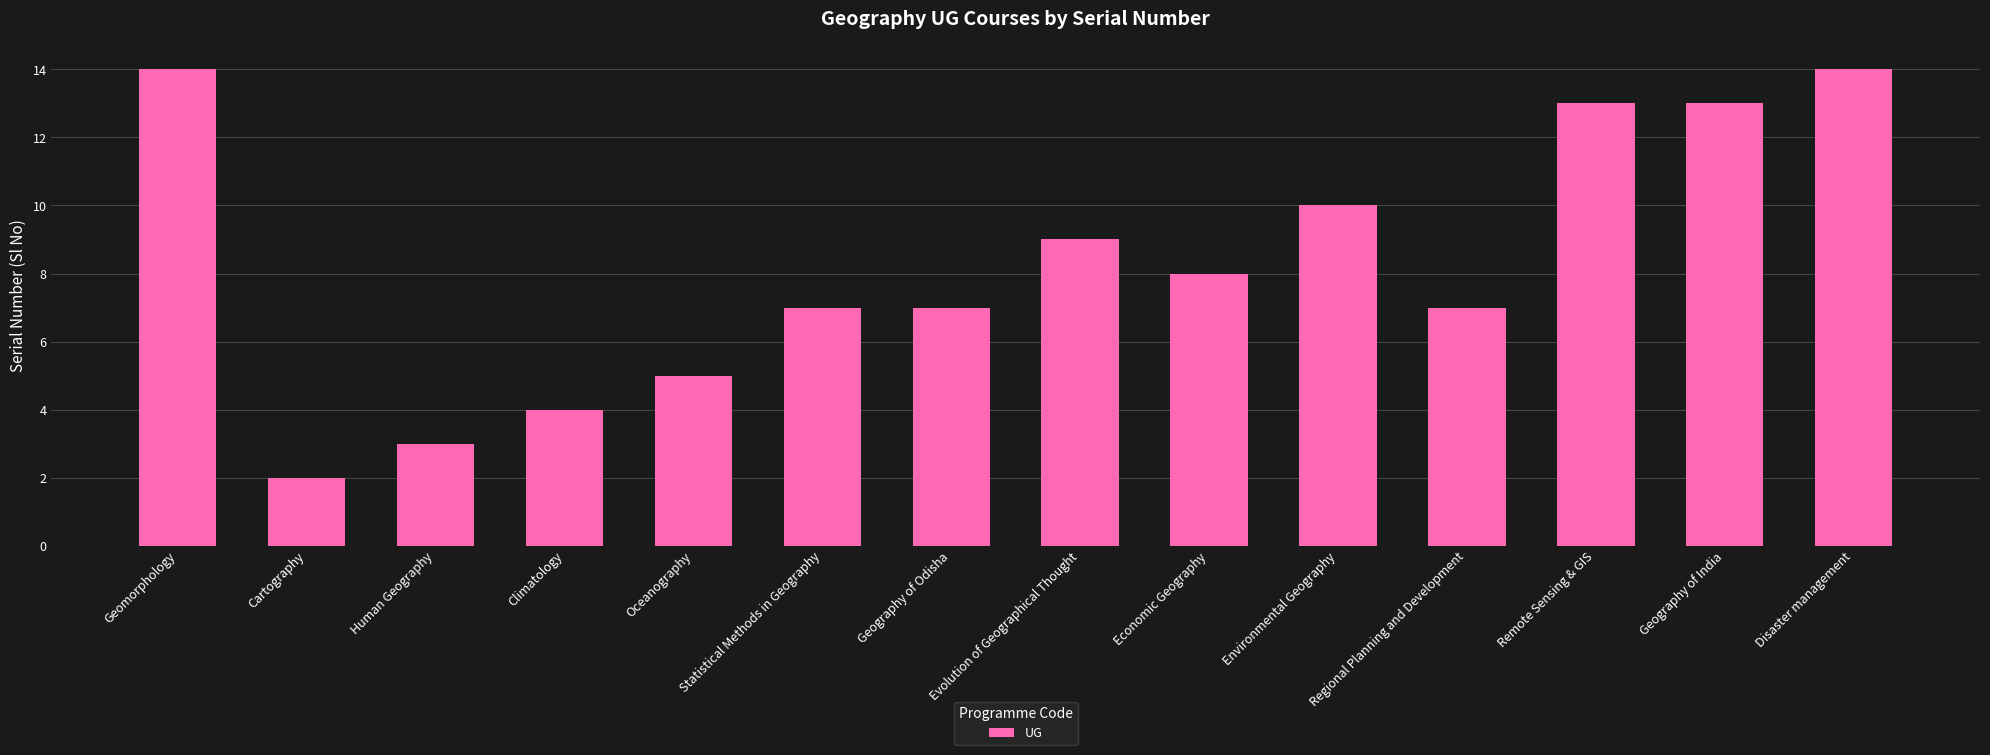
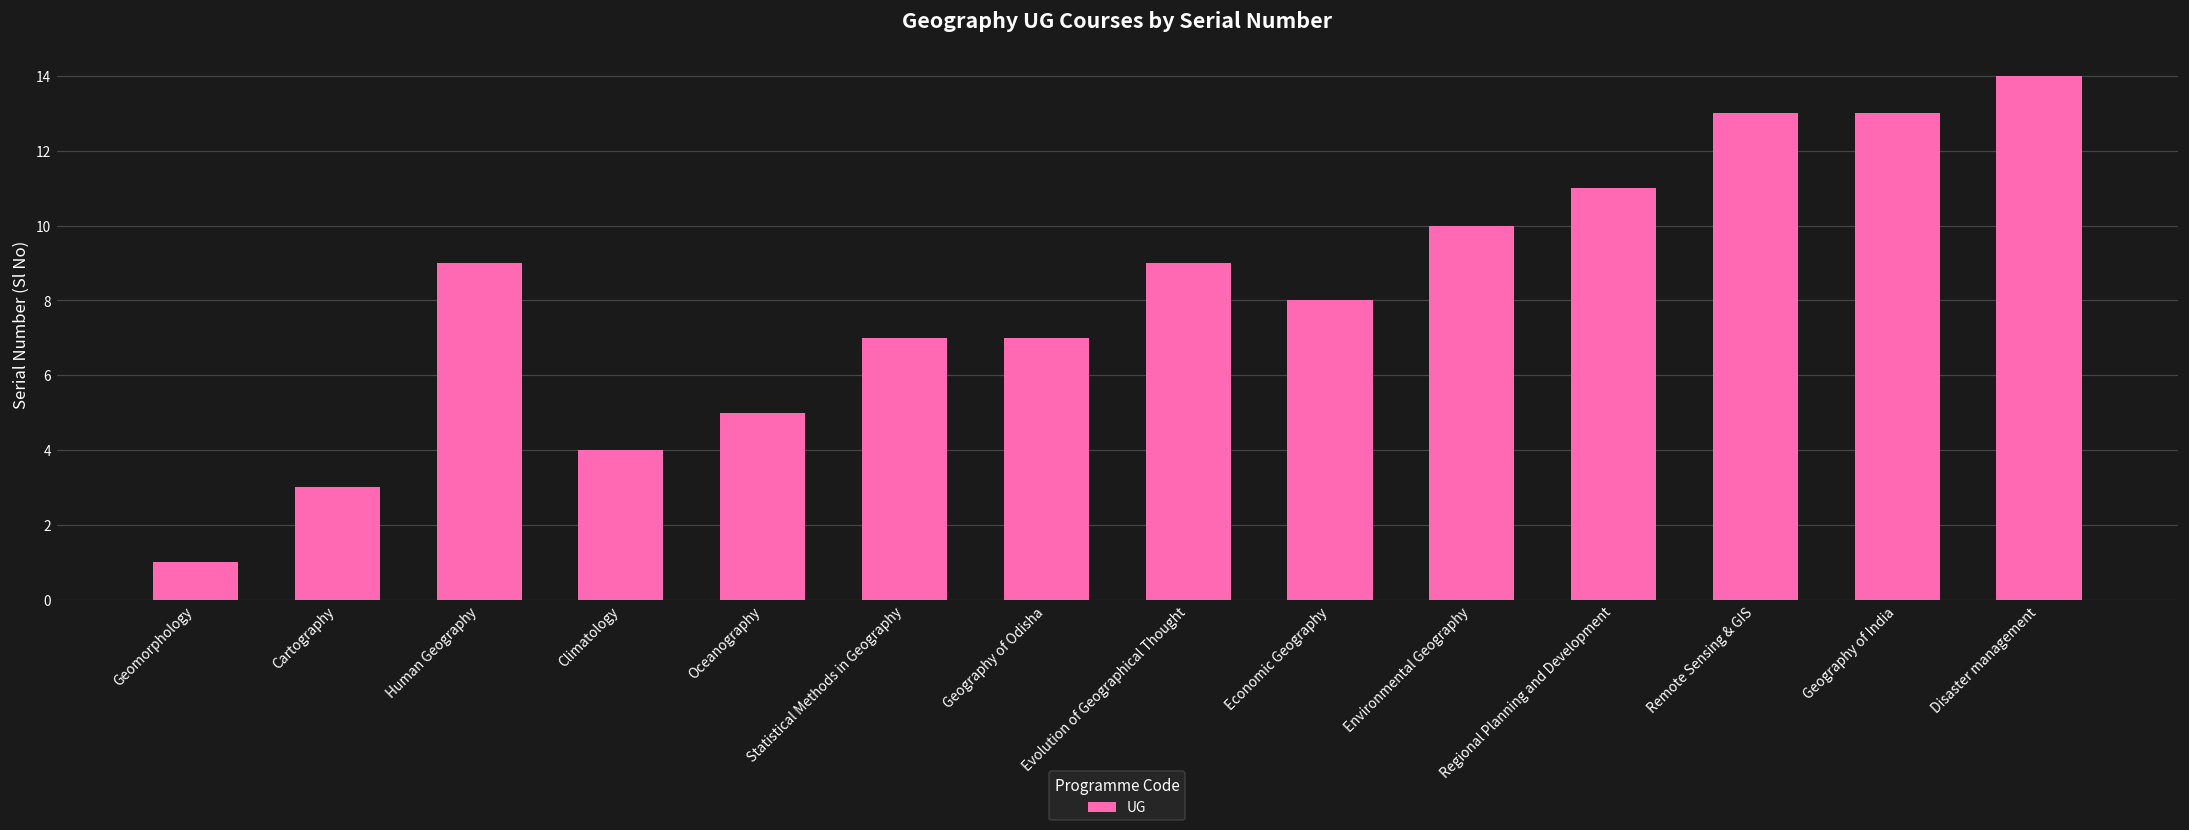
  {
-   "Geomorphology": 14,
-   "Cartography": 2,
-   "Human Geography": 3,
+   "Geomorphology": 1,
+   "Cartography": 3,
+   "Human Geography": 9,
    "Climatology": 4,
    "Oceanography": 5,
    "Statistical Methods in Geography": 7,
    "Geography of Odisha": 7,
    "Evolution of Geographical Thought": 9,
    "Economic Geography": 8,
    "Environmental Geography": 10,
-   "Regional Planning and Development": 7,
+   "Regional Planning and Development": 11,
    "Remote Sensing & GIS": 13,
    "Geography of India": 13,
    "Disaster management": 14
  }
